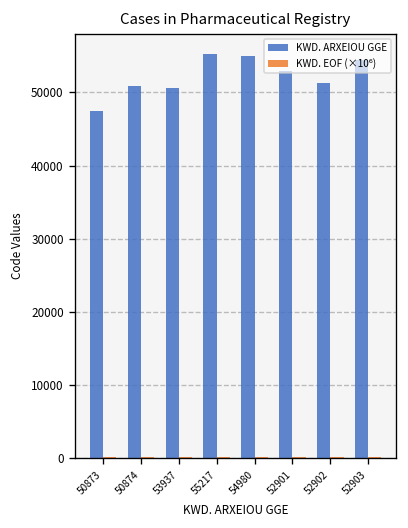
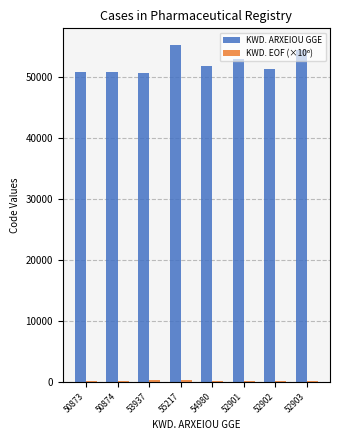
  {
    "KWD. ARXEIOU GGE": {
-     "50873": 47000,
+     "50873": 51000,
      "50874": 51000,
      "53937": 51000,
      "55217": 55000,
-     "54980": 55000,
+     "54980": 52000,
      "52902": 51000
    }
  }
